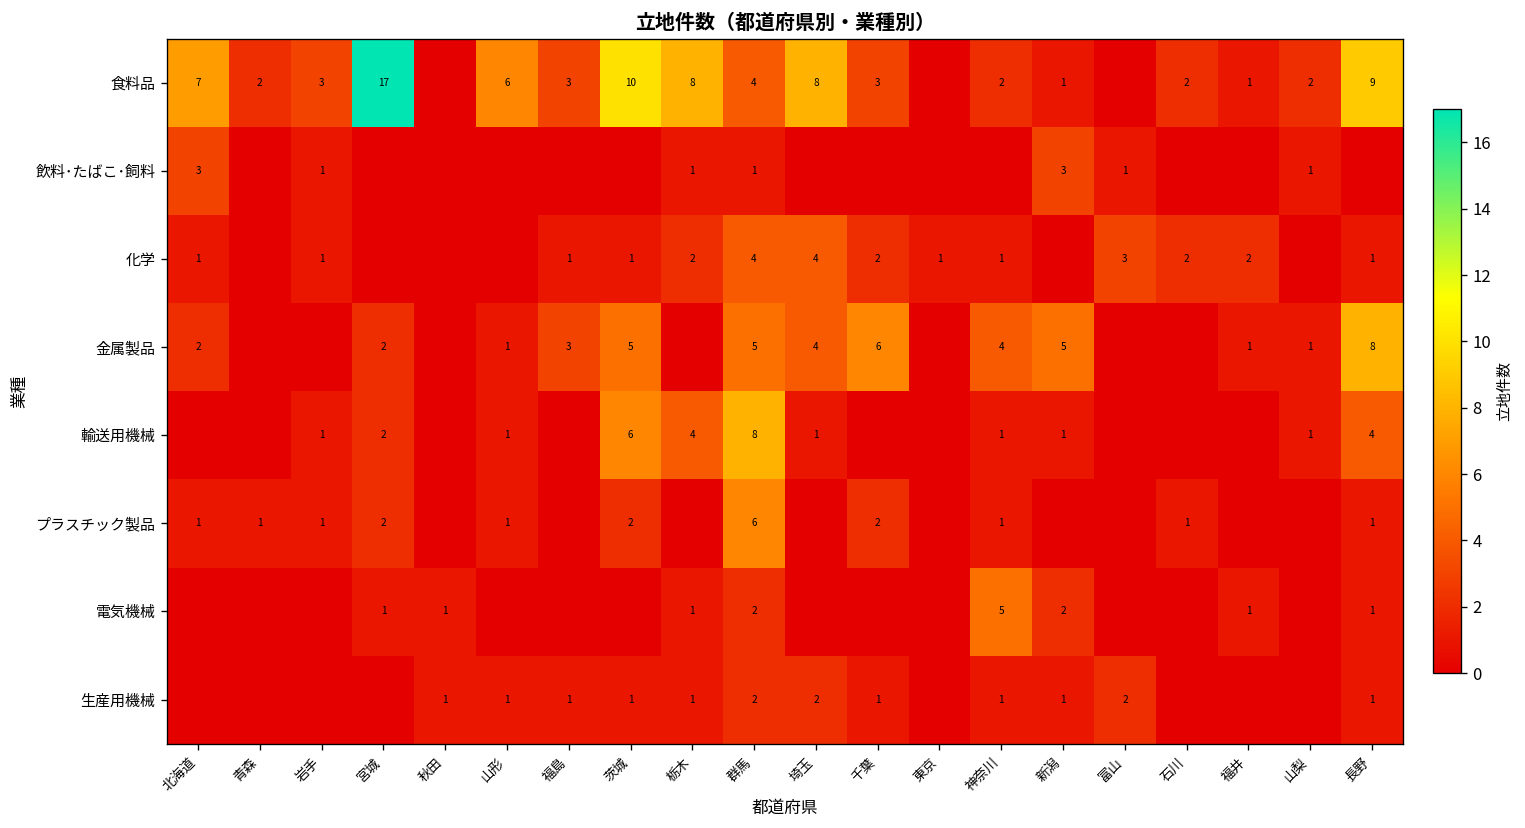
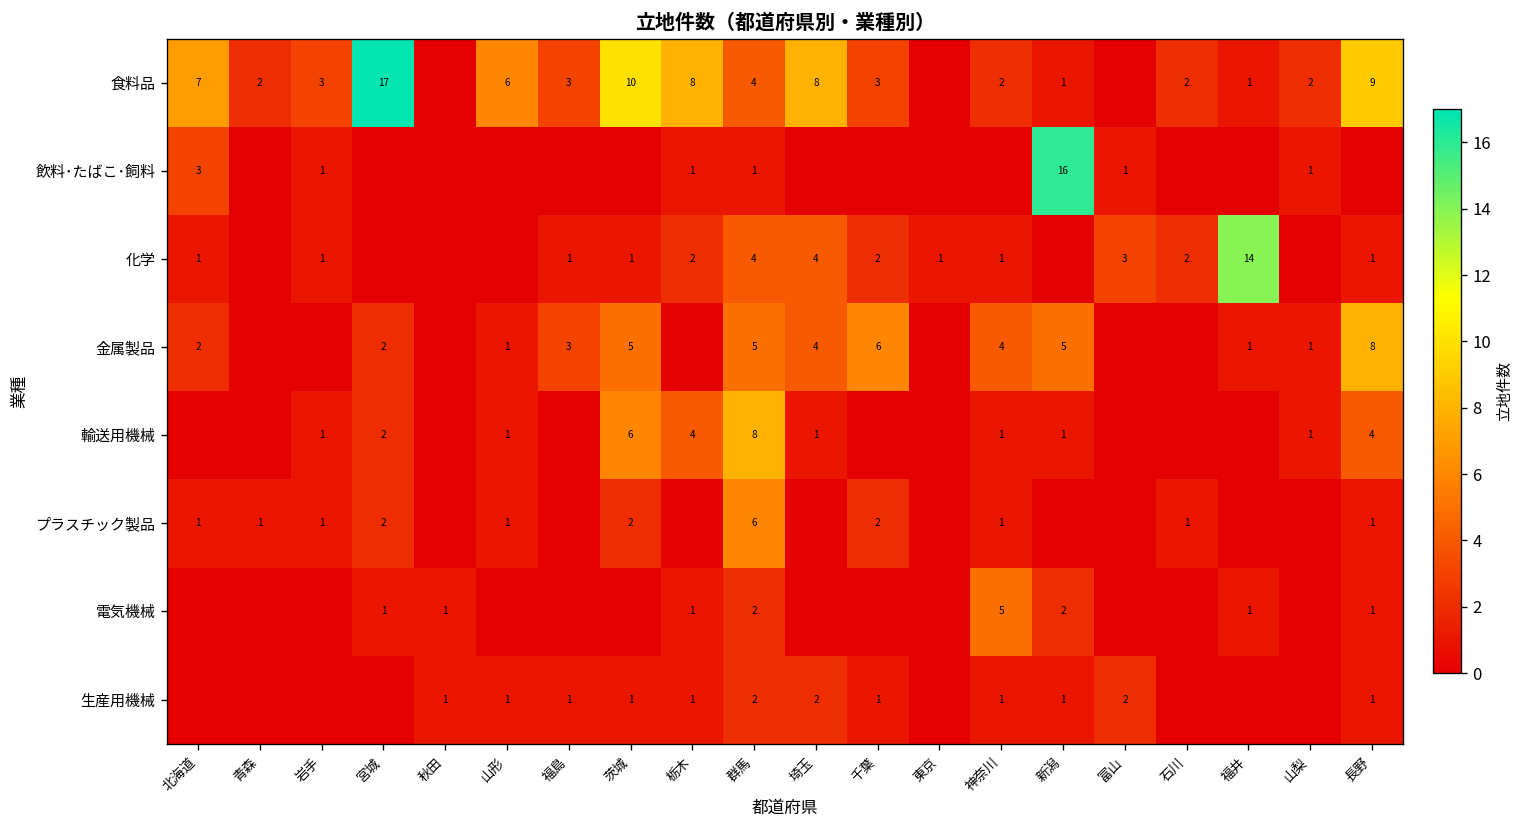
  {
    "食料品": {
      "北海道": 7,
      "青森": 2,
      "岩手": 3,
      "宮城": 17,
      "山形": 6,
      "福島": 3,
      "茨城": 10,
      "栃木": 8,
      "群馬": 4,
      "埼玉": 8,
      "千葉": 3,
      "神奈川": 2,
      "新潟": 1,
      "石川": 2,
      "福井": 1,
      "山梨": 2,
      "長野": 9
    },
    "飲料･たばこ･飼料": {
      "北海道": 3,
      "岩手": 1,
      "栃木": 1,
      "群馬": 1,
-     "新潟": 3,
+     "新潟": 16,
      "富山": 1,
      "山梨": 1
    },
    "化学": {
      "北海道": 1,
      "岩手": 1,
      "福島": 1,
      "茨城": 1,
      "栃木": 2,
      "群馬": 4,
      "埼玉": 4,
      "千葉": 2,
      "東京": 1,
      "神奈川": 1,
      "富山": 3,
      "石川": 2,
-     "福井": 2,
+     "福井": 14,
      "長野": 1
    },
    "金属製品": {
      "北海道": 2,
      "宮城": 2,
      "山形": 1,
      "福島": 3,
      "茨城": 5,
      "群馬": 5,
      "埼玉": 4,
      "千葉": 6,
      "神奈川": 4,
      "新潟": 5,
      "福井": 1,
      "山梨": 1,
      "長野": 8
    },
    "輸送用機械": {
      "岩手": 1,
      "宮城": 2,
      "山形": 1,
      "茨城": 6,
      "栃木": 4,
      "群馬": 8,
      "埼玉": 1,
      "神奈川": 1,
      "新潟": 1,
      "山梨": 1,
      "長野": 4
    },
    "プラスチック製品": {
      "北海道": 1,
      "青森": 1,
      "岩手": 1,
      "宮城": 2,
      "山形": 1,
      "茨城": 2,
      "群馬": 6,
      "千葉": 2,
      "神奈川": 1,
      "石川": 1,
      "長野": 1
    },
    "電気機械": {
      "宮城": 1,
      "秋田": 1,
      "栃木": 1,
      "群馬": 2,
      "神奈川": 5,
      "新潟": 2,
      "福井": 1,
      "長野": 1
    },
    "生産用機械": {
      "秋田": 1,
      "山形": 1,
      "福島": 1,
      "茨城": 1,
      "栃木": 1,
      "群馬": 2,
      "埼玉": 2,
      "千葉": 1,
      "神奈川": 1,
      "新潟": 1,
      "富山": 2,
      "長野": 1
    }
  }
